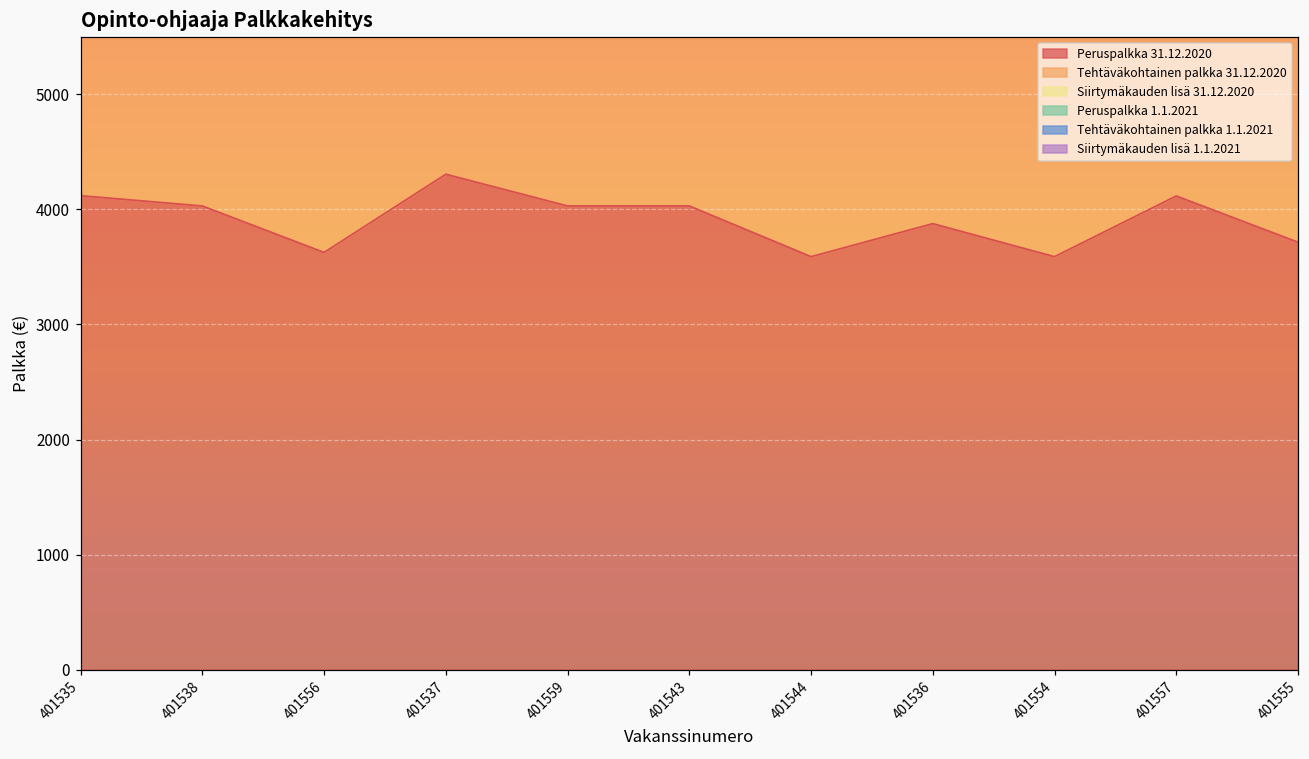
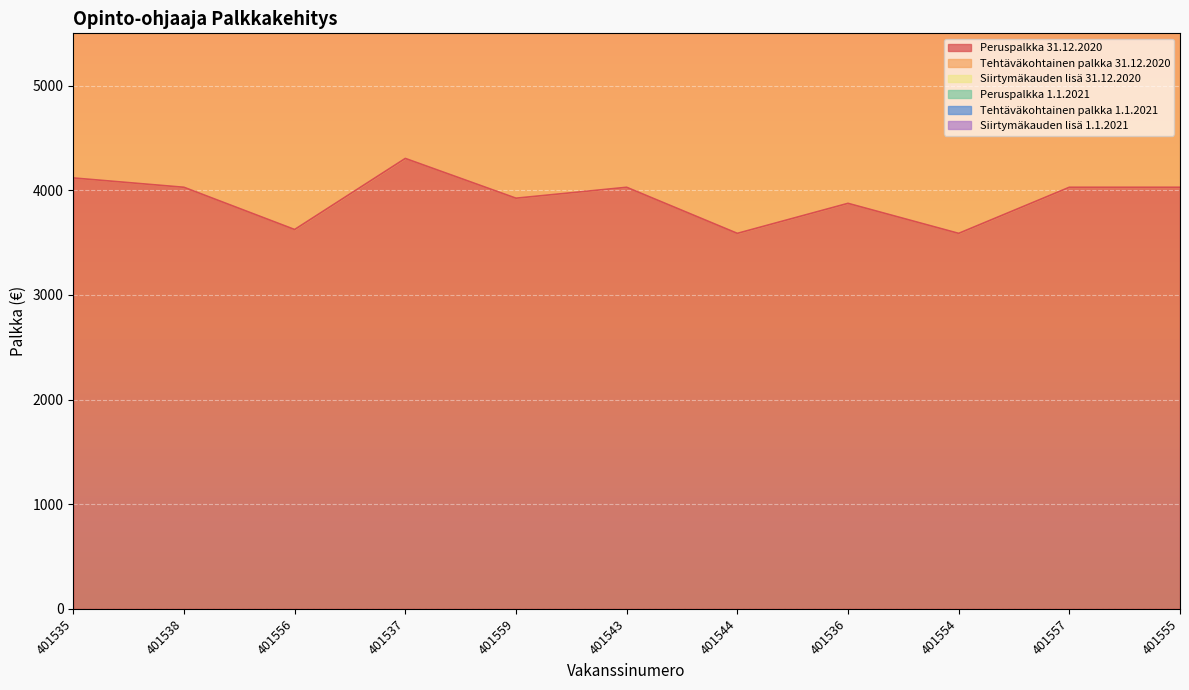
  {
    "Peruspalkka 31.12.2020": {
      "401535": 4120,
      "401538": 4030,
      "401556": 3630,
      "401537": 4300,
-     "401559": 4030,
+     "401559": 3920,
      "401543": 4030,
      "401544": 3590,
      "401536": 3880,
      "401554": 3590,
-     "401557": 4120,
-     "401555": 3710
+     "401557": 4030,
+     "401555": 4030
    }
  }
